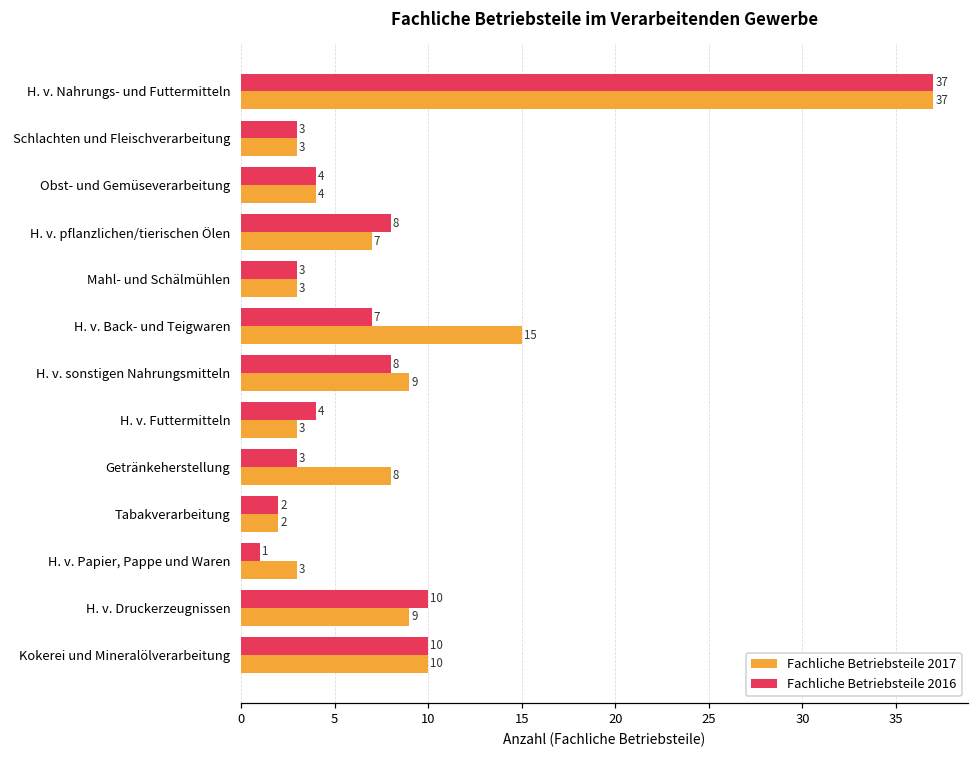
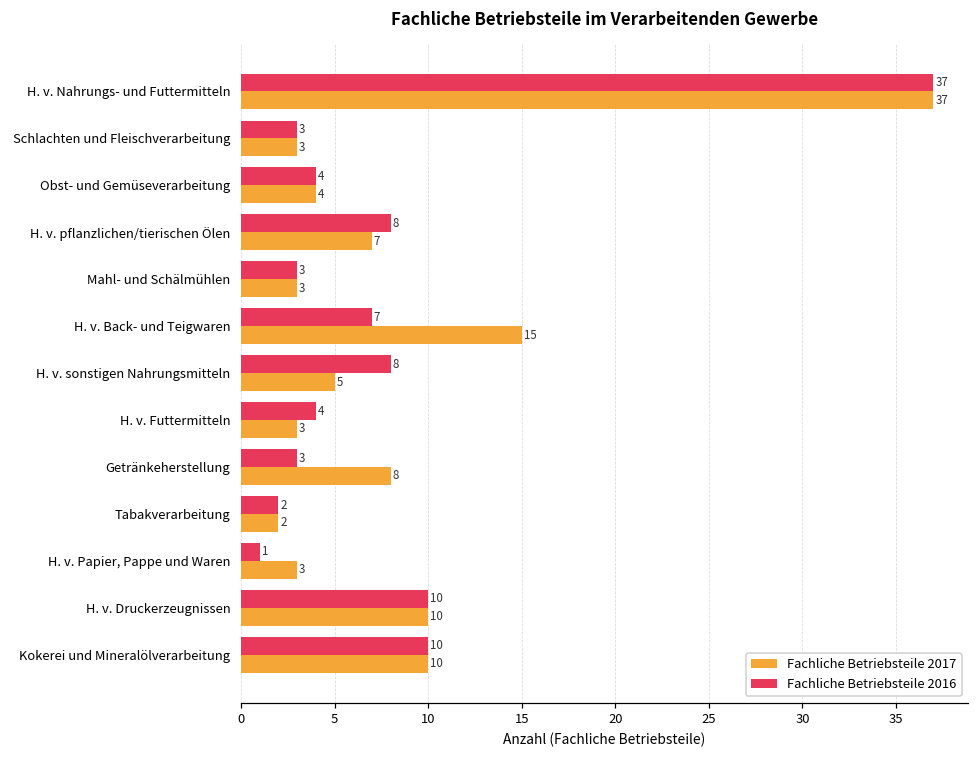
  {
    "Fachliche Betriebsteile 2017": {
      "H. v. Nahrungs- und Futtermitteln": 37,
      "Schlachten und Fleischverarbeitung": 3,
      "Obst- und Gemüseverarbeitung": 4,
      "H. v. pflanzlichen/tierischen Ölen": 7,
      "Mahl- und Schälmühlen": 3,
      "H. v. Back- und Teigwaren": 15,
-     "H. v. sonstigen Nahrungsmitteln": 9,
+     "H. v. sonstigen Nahrungsmitteln": 5,
      "H. v. Futtermitteln": 3,
      "Getränkeherstellung": 8,
      "Tabakverarbeitung": 2,
      "H. v. Papier, Pappe und Waren": 3,
-     "H. v. Druckerzeugnissen": 9,
+     "H. v. Druckerzeugnissen": 10,
      "Kokerei und Mineralölverarbeitung": 10
    },
    "Fachliche Betriebsteile 2016": {
      "H. v. Nahrungs- und Futtermitteln": 37,
      "Schlachten und Fleischverarbeitung": 3,
      "Obst- und Gemüseverarbeitung": 4,
      "H. v. pflanzlichen/tierischen Ölen": 8,
      "Mahl- und Schälmühlen": 3,
      "H. v. Back- und Teigwaren": 7,
      "H. v. sonstigen Nahrungsmitteln": 8,
      "H. v. Futtermitteln": 4,
      "Getränkeherstellung": 3,
      "Tabakverarbeitung": 2,
      "H. v. Papier, Pappe und Waren": 1,
      "H. v. Druckerzeugnissen": 10,
      "Kokerei und Mineralölverarbeitung": 10
    }
  }
